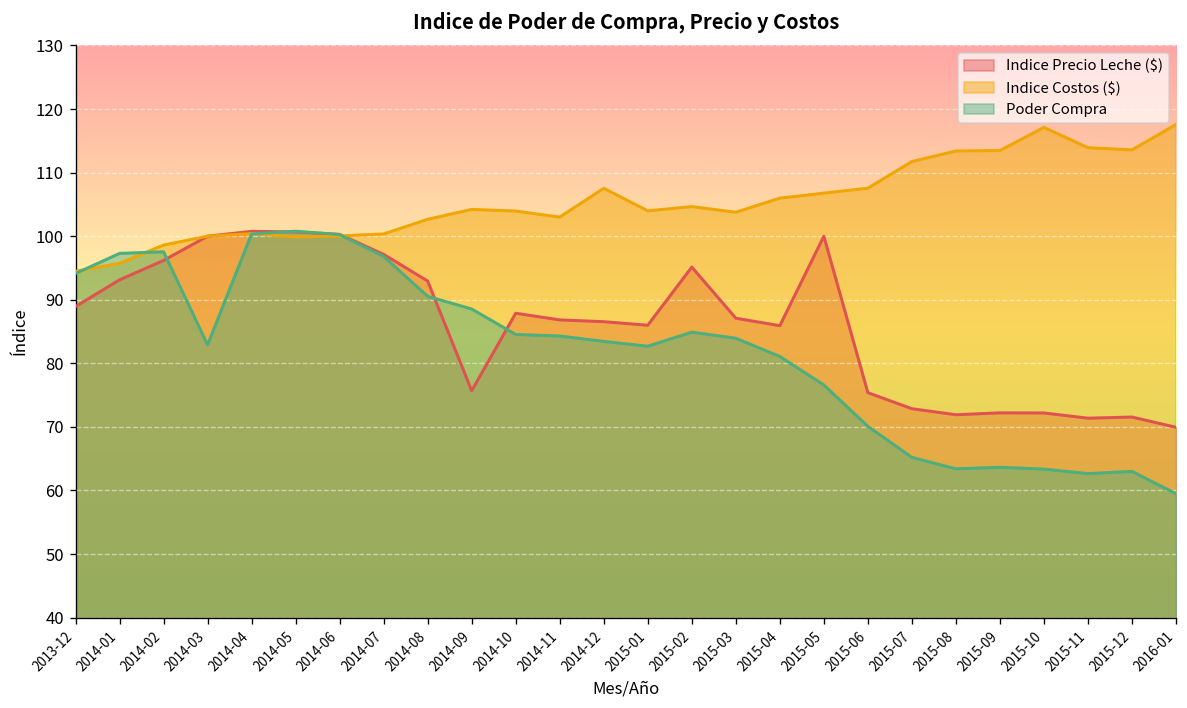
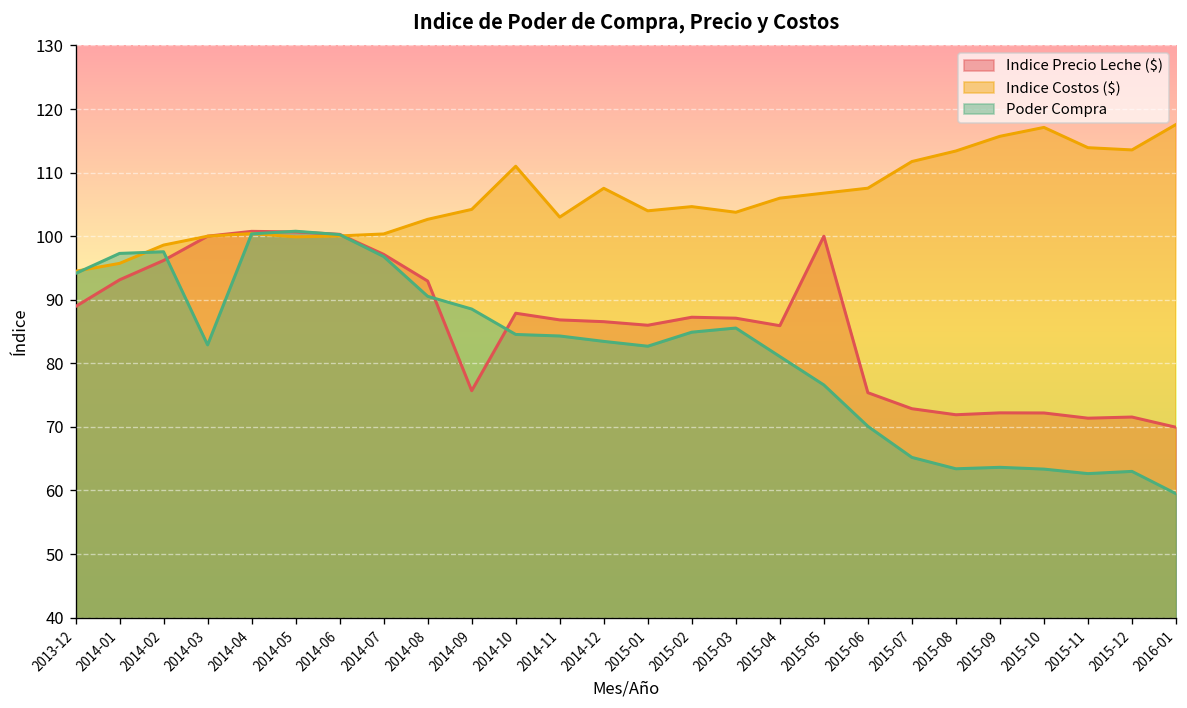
  {
    "Indice Precio Leche ($)": {
      "2013-12": 89,
      "2014-01": 93,
      "2014-02": 96,
      "2014-08": 93,
      "2014-09": 76,
      "2014-10": 88,
      "2014-11": 87,
      "2014-12": 87,
      "2015-01": 86,
-     "2015-02": 95,
+     "2015-02": 87,
      "2015-03": 87,
      "2015-04": 86,
      "2015-05": 100,
      "2015-06": 75,
      "2015-07": 73,
      "2015-08": 72,
      "2015-09": 72,
      "2015-10": 72,
      "2015-11": 71,
      "2015-12": 72,
      "2016-01": 70
    },
    "Indice Costos ($)": {
      "2014-01": 96,
      "2014-02": 99,
      "2014-05": 100,
      "2014-07": 100,
      "2014-08": 103,
      "2014-09": 104,
-     "2014-10": 104,
+     "2014-10": 111,
      "2014-11": 103,
      "2014-12": 108,
      "2015-01": 104,
      "2015-02": 105,
      "2015-03": 104,
      "2015-04": 106,
      "2015-05": 107,
      "2015-06": 108,
      "2015-07": 112,
      "2015-08": 113,
-     "2015-09": 113,
+     "2015-09": 116,
      "2015-10": 117,
      "2015-11": 114,
      "2015-12": 114,
      "2016-01": 118
    },
    "Poder Compra": {
      "2014-01": 97,
      "2014-02": 98,
      "2014-03": 83,
      "2014-08": 91,
      "2014-09": 89,
      "2014-10": 85,
      "2014-11": 84,
      "2014-12": 83,
      "2015-01": 83,
      "2015-02": 85,
-     "2015-03": 84,
+     "2015-03": 86,
      "2015-04": 81,
      "2015-05": 77,
      "2015-06": 70,
      "2015-07": 65,
      "2015-08": 63,
      "2015-09": 64,
      "2015-10": 63,
      "2015-11": 63,
      "2015-12": 63,
      "2016-01": 59
    }
  }
